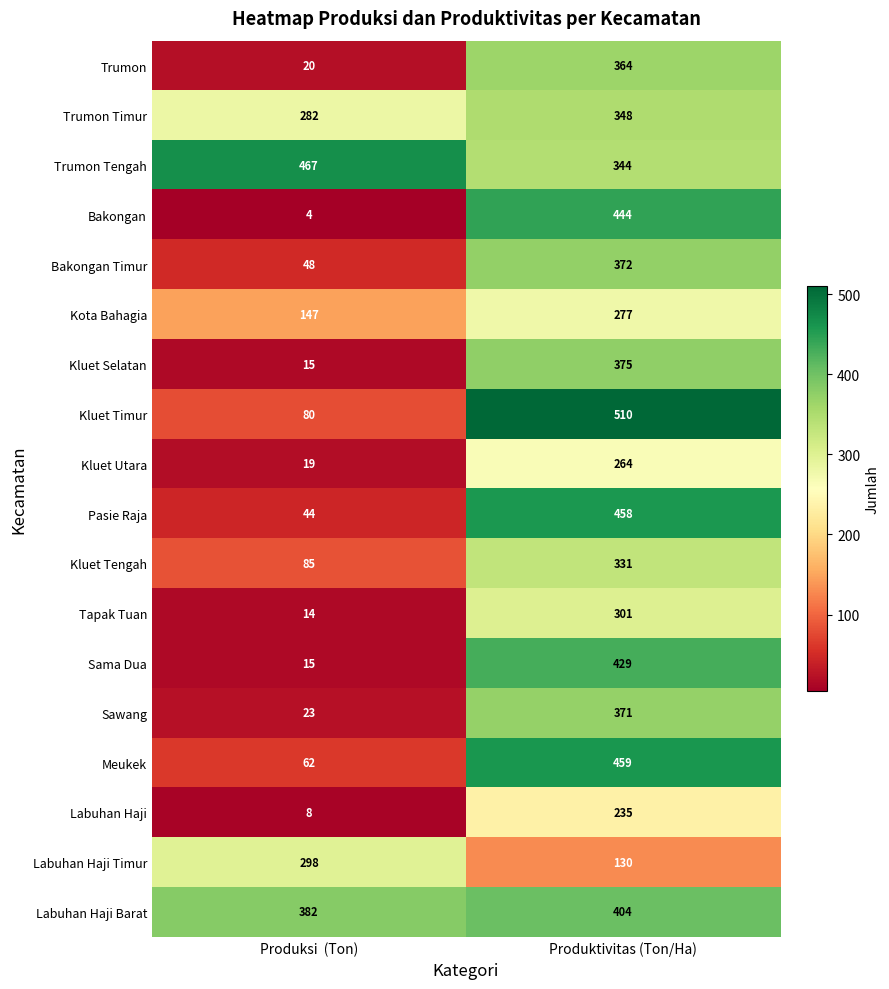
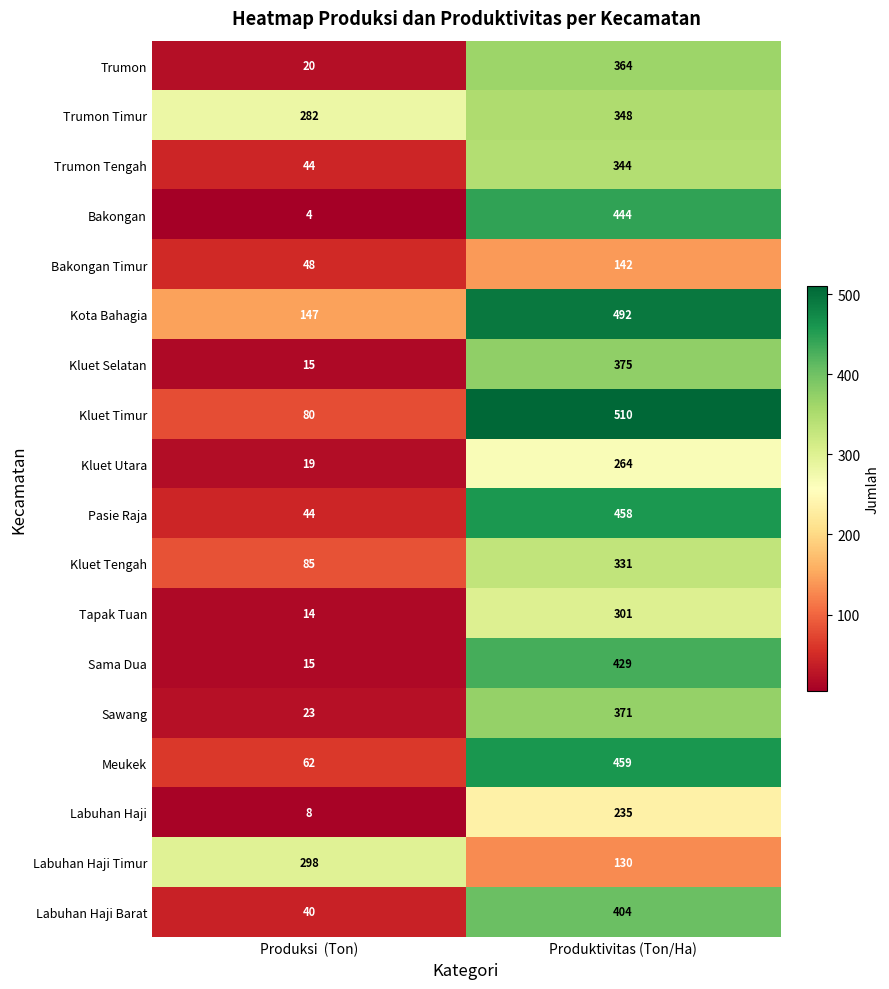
  {
    "Trumon": {
      "Produksi (Ton)": 20,
      "Produktivitas (Ton/Ha)": 364
    },
    "Trumon Timur": {
      "Produksi (Ton)": 282,
      "Produktivitas (Ton/Ha)": 348
    },
    "Trumon Tengah": {
-     "Produksi (Ton)": 467,
+     "Produksi (Ton)": 44,
      "Produktivitas (Ton/Ha)": 344
    },
    "Bakongan": {
      "Produksi (Ton)": 4,
      "Produktivitas (Ton/Ha)": 444
    },
    "Bakongan Timur": {
      "Produksi (Ton)": 48,
-     "Produktivitas (Ton/Ha)": 372
+     "Produktivitas (Ton/Ha)": 142
    },
    "Kota Bahagia": {
      "Produksi (Ton)": 147,
-     "Produktivitas (Ton/Ha)": 277
+     "Produktivitas (Ton/Ha)": 492
    },
    "Kluet Selatan": {
      "Produksi (Ton)": 15,
      "Produktivitas (Ton/Ha)": 375
    },
    "Kluet Timur": {
      "Produksi (Ton)": 80,
      "Produktivitas (Ton/Ha)": 510
    },
    "Kluet Utara": {
      "Produksi (Ton)": 19,
      "Produktivitas (Ton/Ha)": 264
    },
    "Pasie Raja": {
      "Produksi (Ton)": 44,
      "Produktivitas (Ton/Ha)": 458
    },
    "Kluet Tengah": {
      "Produksi (Ton)": 85,
      "Produktivitas (Ton/Ha)": 331
    },
    "Tapak Tuan": {
      "Produksi (Ton)": 14,
      "Produktivitas (Ton/Ha)": 301
    },
    "Sama Dua": {
      "Produksi (Ton)": 15,
      "Produktivitas (Ton/Ha)": 429
    },
    "Sawang": {
      "Produksi (Ton)": 23,
      "Produktivitas (Ton/Ha)": 371
    },
    "Meukek": {
      "Produksi (Ton)": 62,
      "Produktivitas (Ton/Ha)": 459
    },
    "Labuhan Haji": {
      "Produksi (Ton)": 8,
      "Produktivitas (Ton/Ha)": 235
    },
    "Labuhan Haji Timur": {
      "Produksi (Ton)": 298,
      "Produktivitas (Ton/Ha)": 130
    },
    "Labuhan Haji Barat": {
-     "Produksi (Ton)": 382,
+     "Produksi (Ton)": 40,
      "Produktivitas (Ton/Ha)": 404
    }
  }
